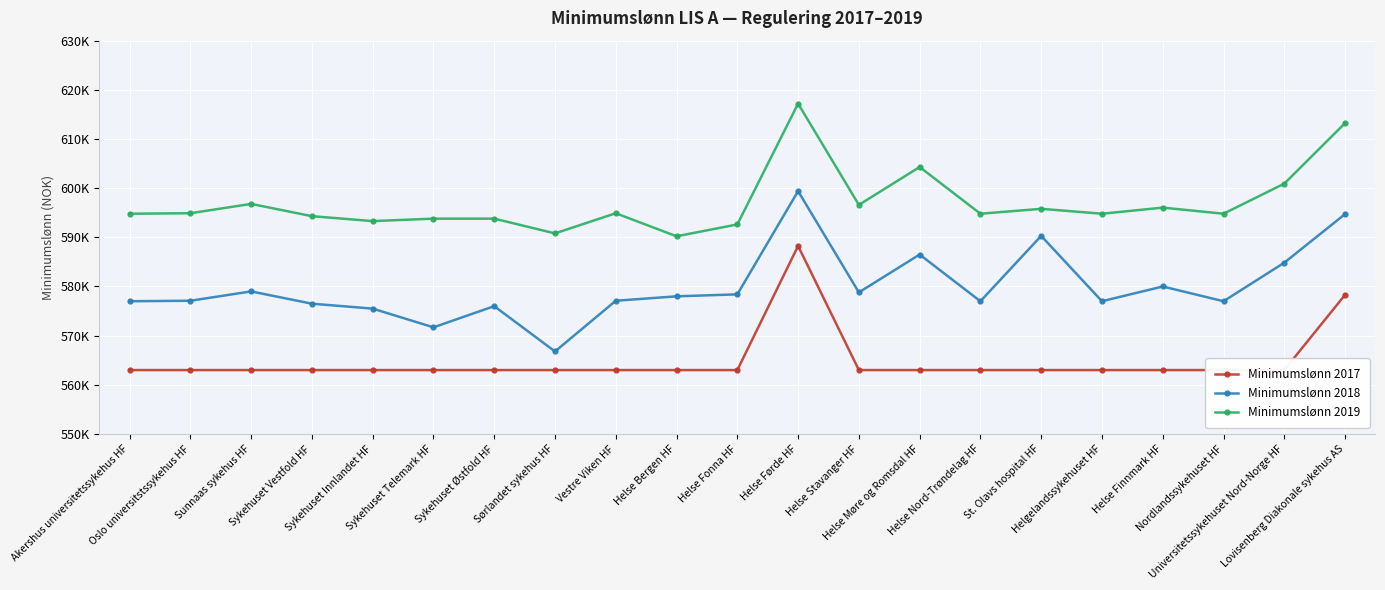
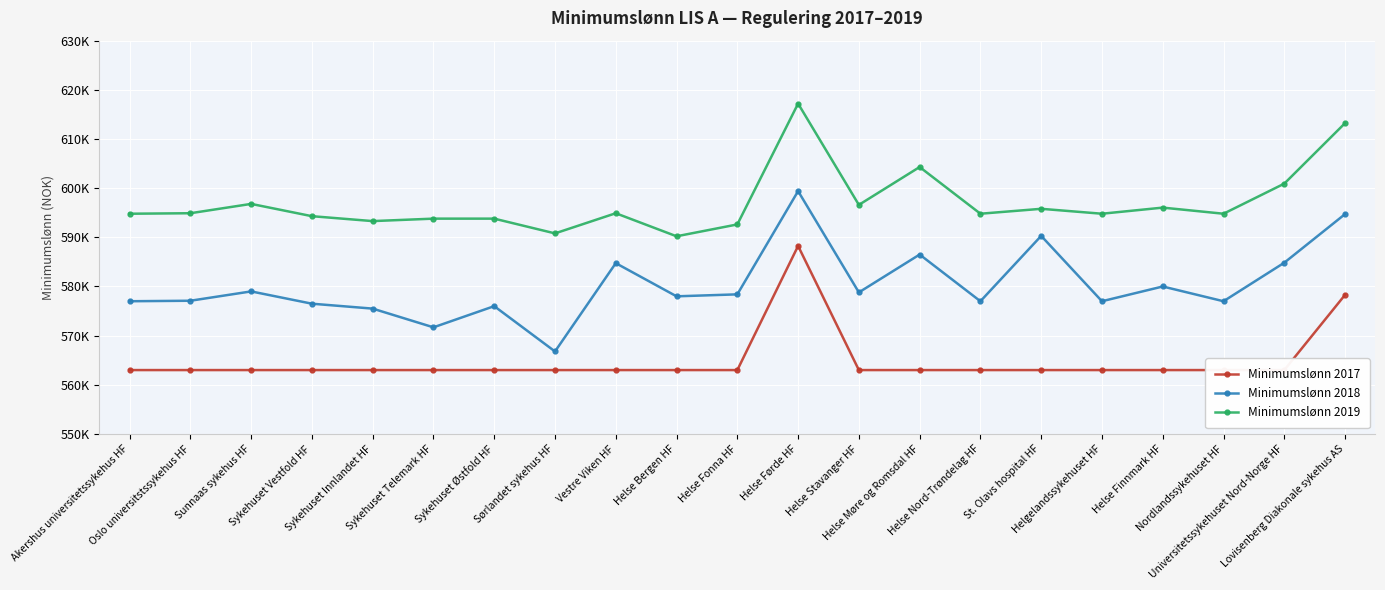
  {
    "Minimumslønn 2017": {
      "Akershus universitetssykehus HF": 563000,
      "Oslo universitstssykehus HF": 563000,
      "Sunnaas sykehus HF": 563000,
      "Sykehuset Vestfold HF": 563000,
      "Sykehuset Innlandet HF": 563000,
      "Sykehuset Telemark HF": 563000,
      "Sykehuset Østfold HF": 563000,
      "Sørlandet sykehus HF": 563000,
      "Vestre Viken HF": 563000,
      "Helse Bergen HF": 563000,
      "Helse Fonna HF": 563000,
      "Helse Førde HF": 588000,
      "Helse Stavanger HF": 563000,
      "Helse Møre og Romsdal HF": 563000,
      "Helse Nord-Trøndelag HF": 563000,
      "St. Olavs hospital HF": 563000,
      "Helgelandssykehuset HF": 563000,
      "Helse Finnmark HF": 563000,
      "Lovisenberg Diakonale sykehus AS": 578000
    },
    "Minimumslønn 2018": {
      "Akershus universitetssykehus HF": 577000,
      "Oslo universitstssykehus HF": 577000,
      "Sunnaas sykehus HF": 579000,
      "Sykehuset Vestfold HF": 577000,
      "Sykehuset Innlandet HF": 576000,
      "Sykehuset Telemark HF": 572000,
      "Sykehuset Østfold HF": 576000,
      "Sørlandet sykehus HF": 567000,
-     "Vestre Viken HF": 577000,
+     "Vestre Viken HF": 585000,
      "Helse Bergen HF": 578000,
      "Helse Fonna HF": 578000,
      "Helse Førde HF": 599000,
      "Helse Stavanger HF": 579000,
      "Helse Møre og Romsdal HF": 587000,
      "Helse Nord-Trøndelag HF": 577000,
      "St. Olavs hospital HF": 590000,
      "Helgelandssykehuset HF": 577000,
      "Helse Finnmark HF": 580000,
      "Nordlandssykehuset HF": 577000,
      "Universitetssykehuset Nord-Norge HF": 585000,
      "Lovisenberg Diakonale sykehus AS": 595000
    },
    "Minimumslønn 2019": {
      "Akershus universitetssykehus HF": 595000,
      "Oslo universitstssykehus HF": 595000,
      "Sunnaas sykehus HF": 597000,
      "Sykehuset Vestfold HF": 594000,
      "Sykehuset Innlandet HF": 593000,
      "Sykehuset Telemark HF": 594000,
      "Sykehuset Østfold HF": 594000,
      "Sørlandet sykehus HF": 591000,
      "Vestre Viken HF": 595000,
      "Helse Bergen HF": 590000,
      "Helse Fonna HF": 593000,
      "Helse Førde HF": 617000,
      "Helse Stavanger HF": 597000,
      "Helse Møre og Romsdal HF": 604000,
      "Helse Nord-Trøndelag HF": 595000,
      "St. Olavs hospital HF": 596000,
      "Helgelandssykehuset HF": 595000,
      "Helse Finnmark HF": 596000,
      "Nordlandssykehuset HF": 595000,
      "Universitetssykehuset Nord-Norge HF": 601000,
      "Lovisenberg Diakonale sykehus AS": 613000
    }
  }
